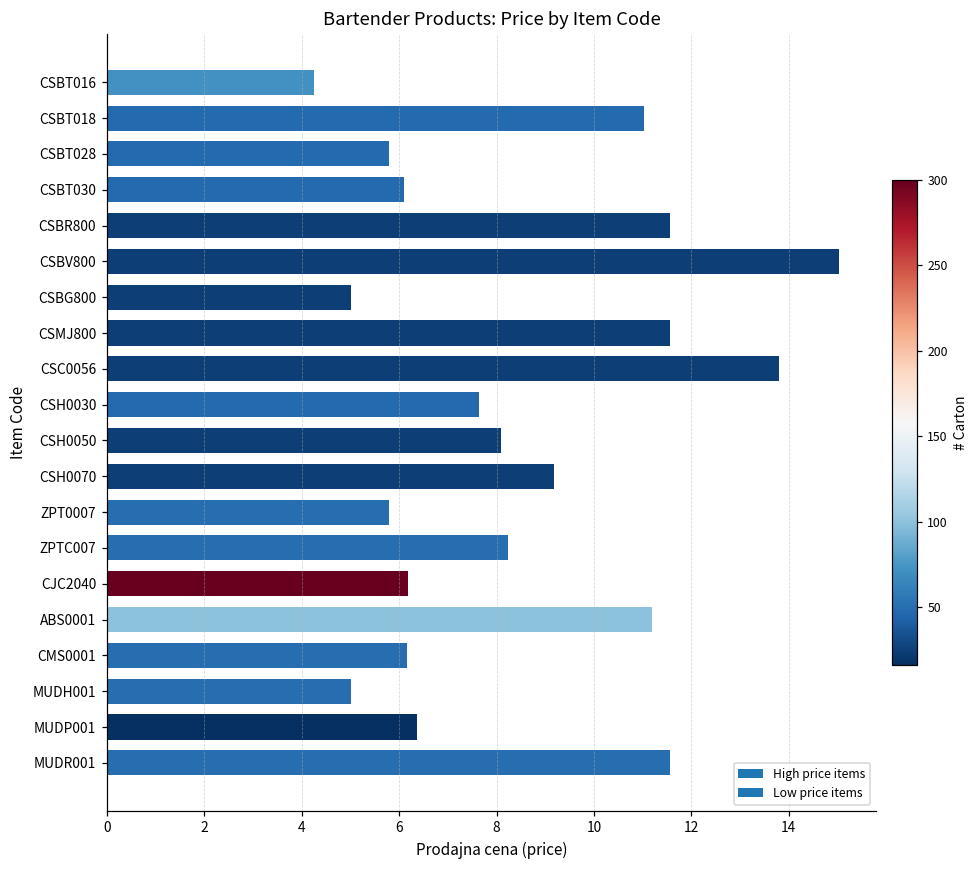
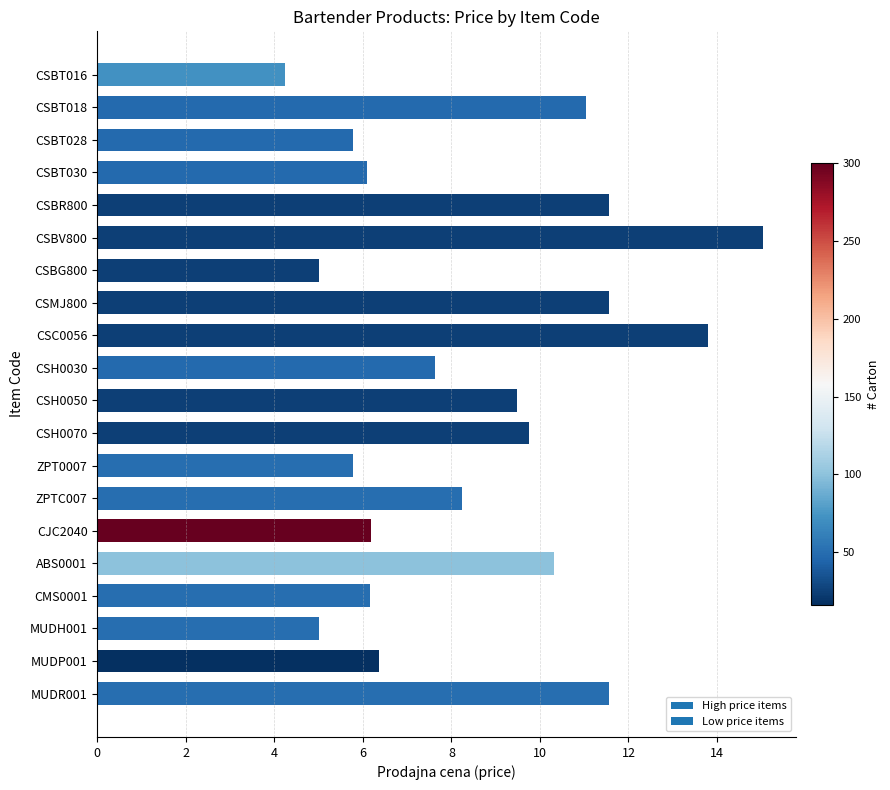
  {
    "CSBT016": 4.2,
    "CSBT018": 11.0,
    "CSBT028": 5.8,
    "CSBT030": 6.1,
    "CSBR800": 11.6,
    "CSBV800": 15.0,
    "CSBG800": 5.0,
    "CSMJ800": 11.6,
    "CSC0056": 13.8,
    "CSH0030": 7.6,
-   "CSH0050": 8.1,
-   "CSH0070": 9.2,
+   "CSH0050": 9.5,
+   "CSH0070": 9.8,
    "ZPT0007": 5.8,
    "ZPTC007": 8.2,
    "CJC2040": 6.2,
-   "ABS0001": 11.2,
+   "ABS0001": 10.3,
    "CMS0001": 6.2,
    "MUDH001": 5.0,
    "MUDP001": 6.4,
    "MUDR001": 11.6
  }
